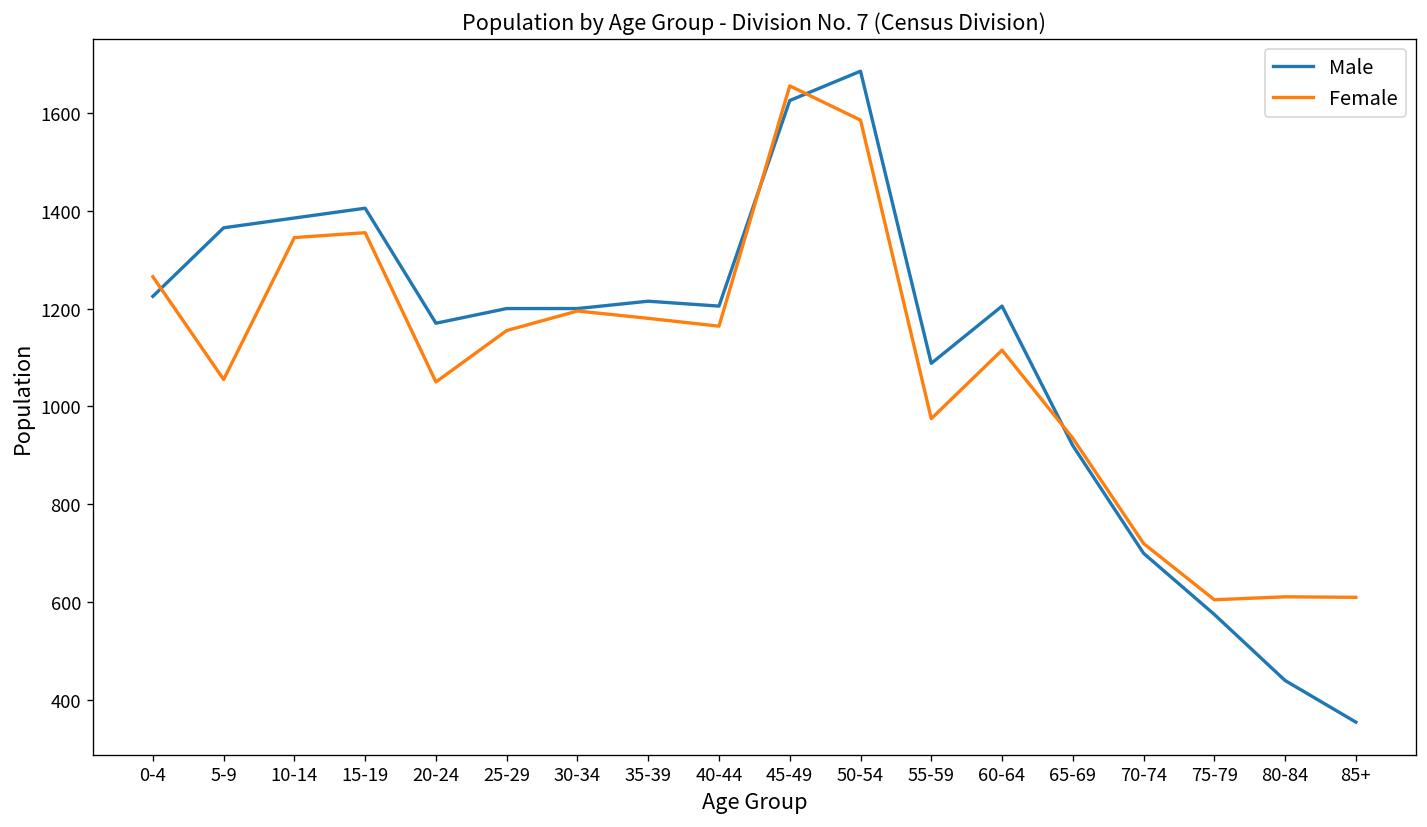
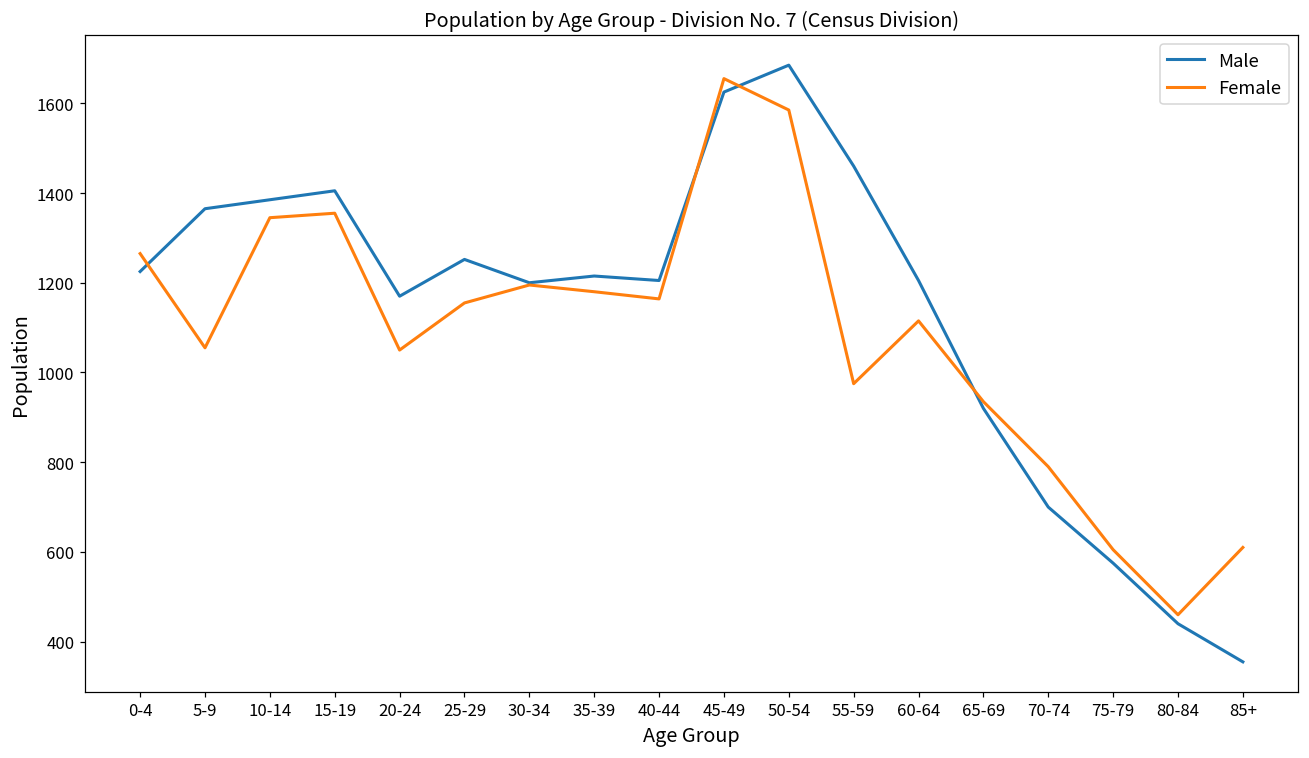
  {
    "Male": {
      "0-4": 1230,
      "5-9": 1370,
      "10-14": 1390,
      "15-19": 1410,
      "20-24": 1170,
-     "25-29": 1200,
+     "25-29": 1250,
      "35-39": 1220,
      "40-44": 1210,
      "45-49": 1630,
      "50-54": 1690,
-     "55-59": 1090,
+     "55-59": 1460,
      "60-64": 1210,
      "65-69": 920,
      "70-74": 700,
      "75-79": 580,
      "80-84": 440,
      "85+": 360
    },
    "Female": {
      "0-4": 1270,
      "5-9": 1060,
      "10-14": 1350,
      "15-19": 1360,
      "20-24": 1050,
      "25-29": 1160,
      "35-39": 1180,
      "40-44": 1160,
      "45-49": 1660,
      "50-54": 1590,
      "55-59": 980,
      "60-64": 1120,
      "65-69": 940,
-     "70-74": 720,
+     "70-74": 790,
      "75-79": 610,
-     "80-84": 610,
+     "80-84": 460,
      "85+": 610
    }
  }
